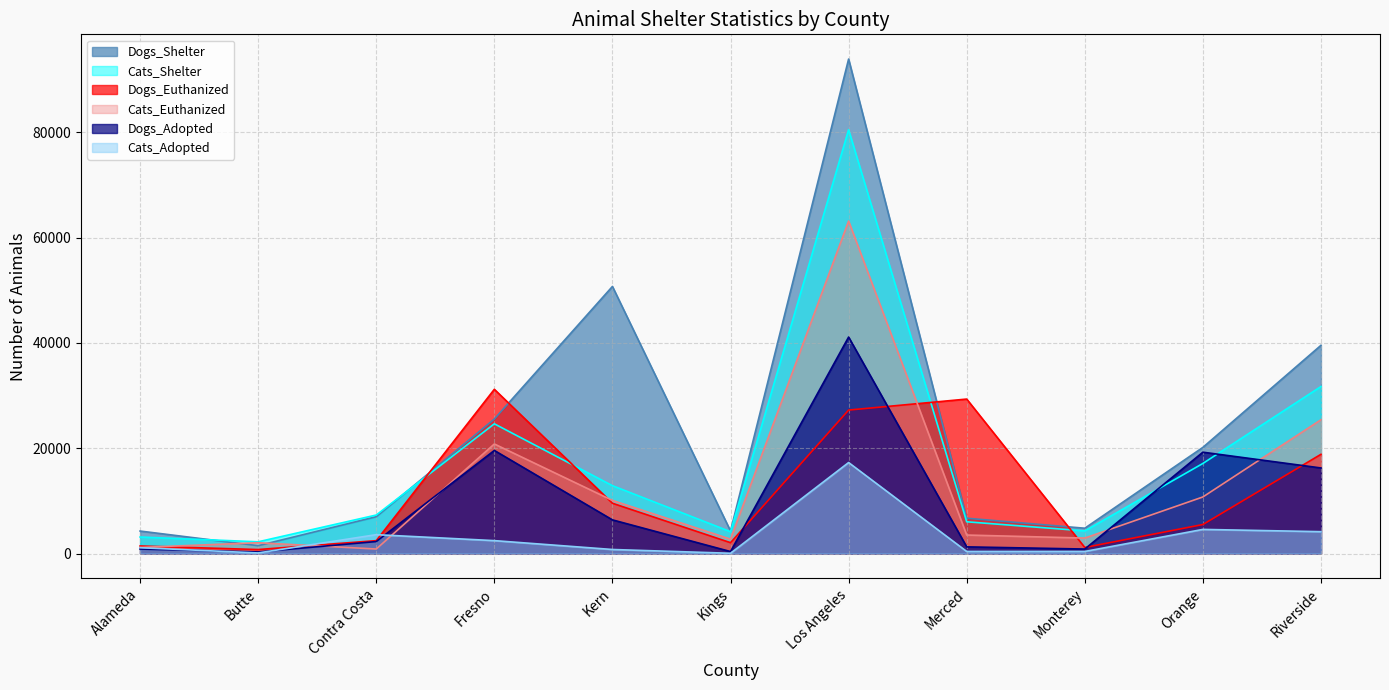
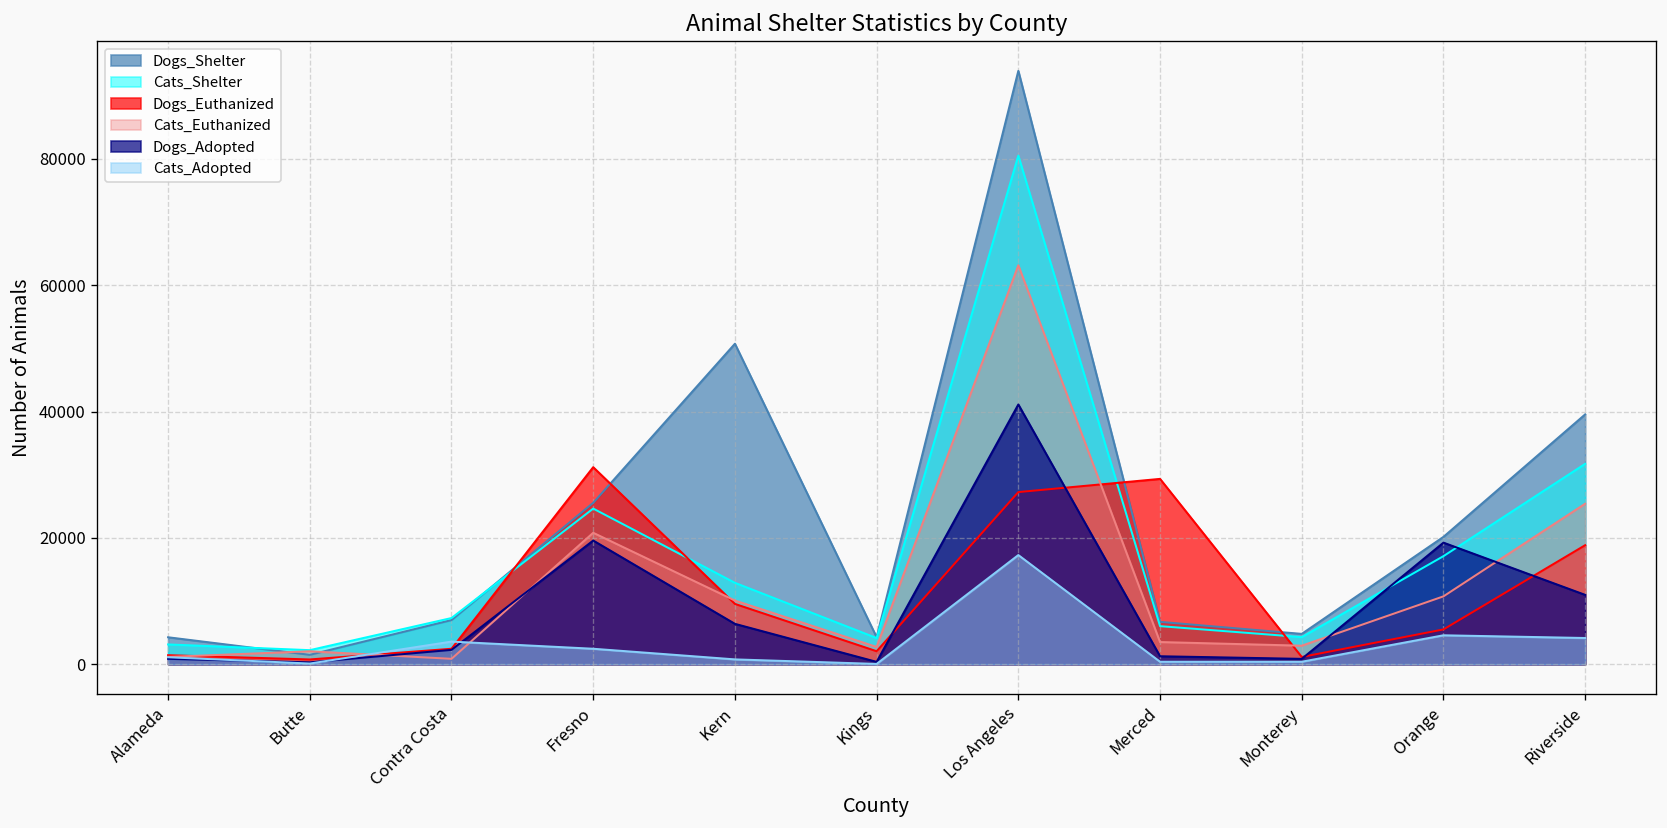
  {
    "Dogs_Shelter": {
      "Alameda": 4000,
      "Butte": 1000,
      "Fresno": 26000,
      "Kern": 51000,
      "Los Angeles": 94000,
      "Merced": 7000,
      "Monterey": 5000,
      "Orange": 20000,
      "Riverside": 40000
    },
    "Cats_Shelter": {
      "Alameda": 3000,
      "Fresno": 25000,
      "Kern": 13000,
      "Los Angeles": 81000,
      "Merced": 6000,
      "Monterey": 4000,
      "Orange": 17000,
      "Riverside": 32000
    },
    "Dogs_Euthanized": {
      "Fresno": 31000,
      "Kern": 10000,
      "Kings": 2000,
      "Los Angeles": 27000,
      "Merced": 29000,
      "Orange": 6000,
      "Riverside": 19000
    },
    "Cats_Euthanized": {
      "Contra Costa": 1000,
      "Fresno": 21000,
      "Kern": 10000,
      "Kings": 3000,
      "Los Angeles": 63000,
      "Merced": 4000,
      "Monterey": 3000,
      "Orange": 11000,
      "Riverside": 25000
    },
    "Dogs_Adopted": {
      "Fresno": 20000,
      "Kern": 6000,
      "Los Angeles": 41000,
      "Merced": 1000,
      "Orange": 19000,
-     "Riverside": 16000
+     "Riverside": 11000
    },
    "Cats_Adopted": {
      "Contra Costa": 4000,
      "Fresno": 2000,
      "Kern": 1000,
      "Los Angeles": 17000,
      "Merced": 0,
      "Orange": 5000,
      "Riverside": 4000
    }
  }
